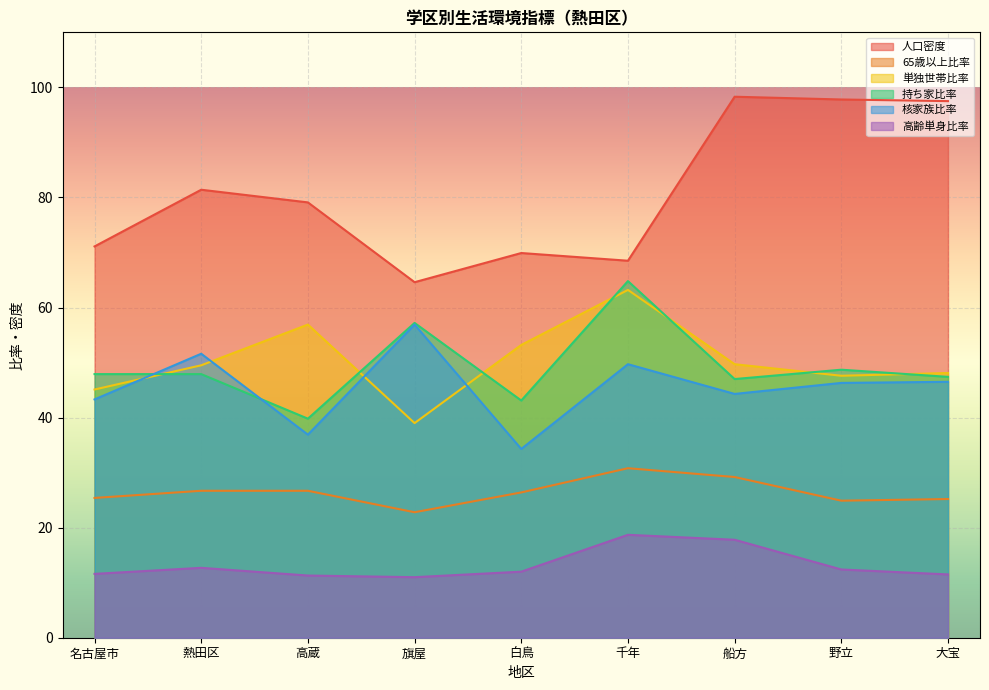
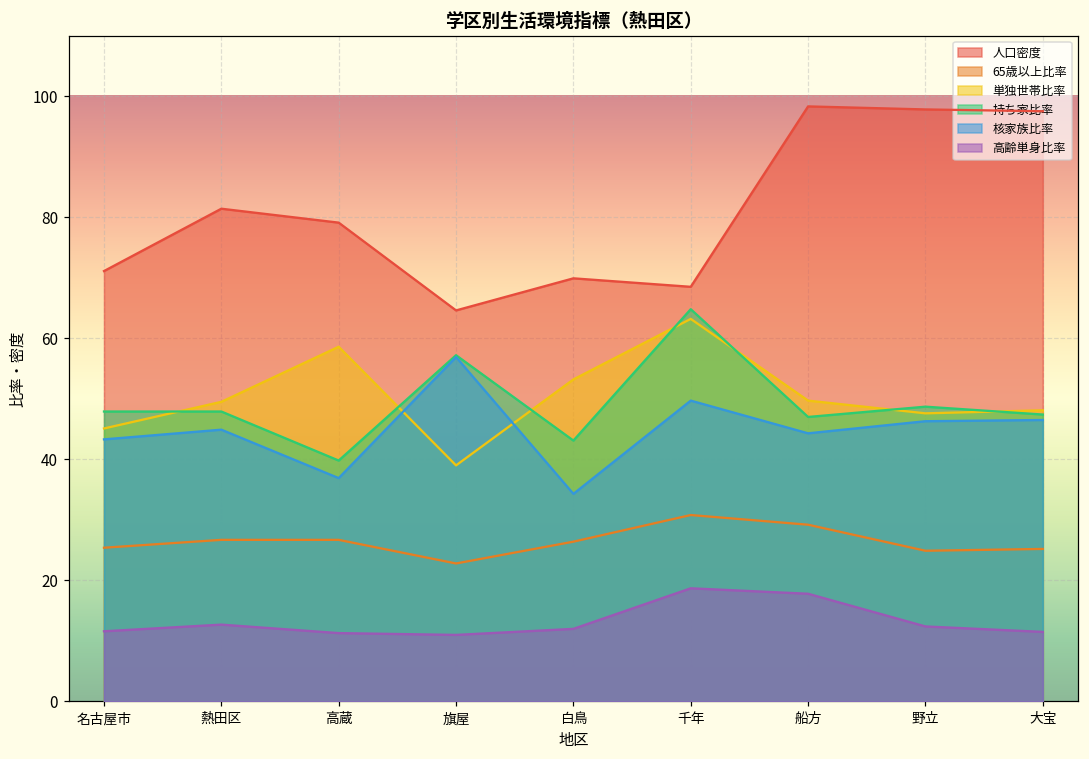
  {
    "単独世帯比率": {
      "名古屋市": 45,
      "熱田区": 50,
-     "高蔵": 57,
+     "高蔵": 59,
      "旗屋": 39,
      "白鳥": 53,
      "千年": 63,
      "船方": 50,
      "野立": 48,
      "大宝": 48
    },
    "持ち家比率": {
      "名古屋市": 48,
      "熱田区": 48,
      "高蔵": 40,
      "白鳥": 43,
      "千年": 65,
      "船方": 47,
      "野立": 49,
      "大宝": 47
    },
    "核家族比率": {
      "名古屋市": 43,
-     "熱田区": 52,
+     "熱田区": 45,
      "高蔵": 37,
      "白鳥": 34,
      "千年": 50,
      "船方": 44,
      "野立": 46,
      "大宝": 47
    },
    "高齢単身比率": {
      "名古屋市": 12,
      "熱田区": 13,
      "高蔵": 11,
      "旗屋": 11,
      "白鳥": 12,
      "千年": 19,
      "船方": 18,
      "野立": 12,
      "大宝": 12
    }
  }
